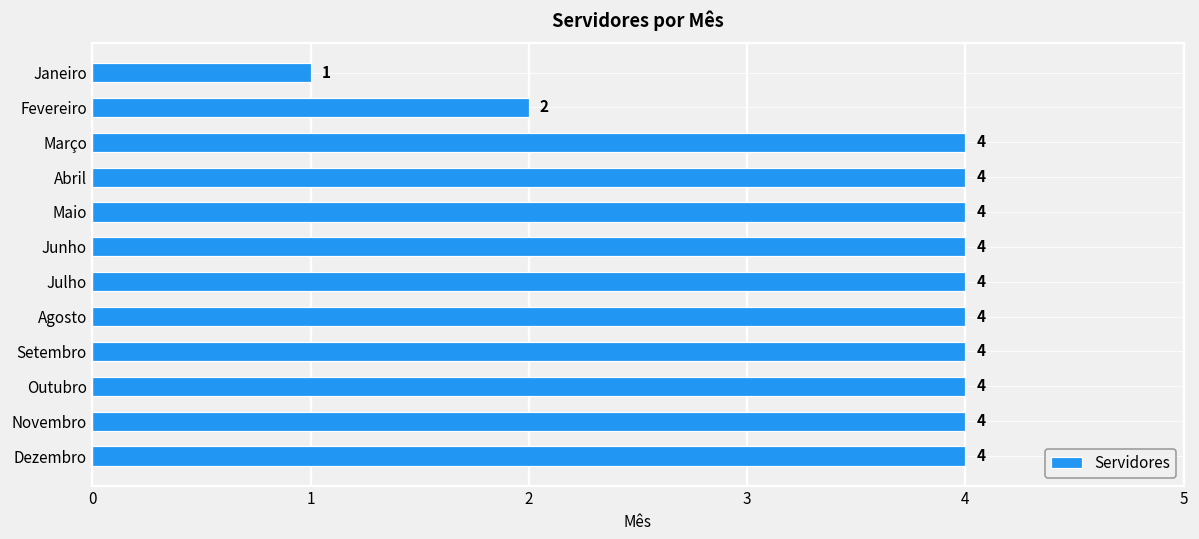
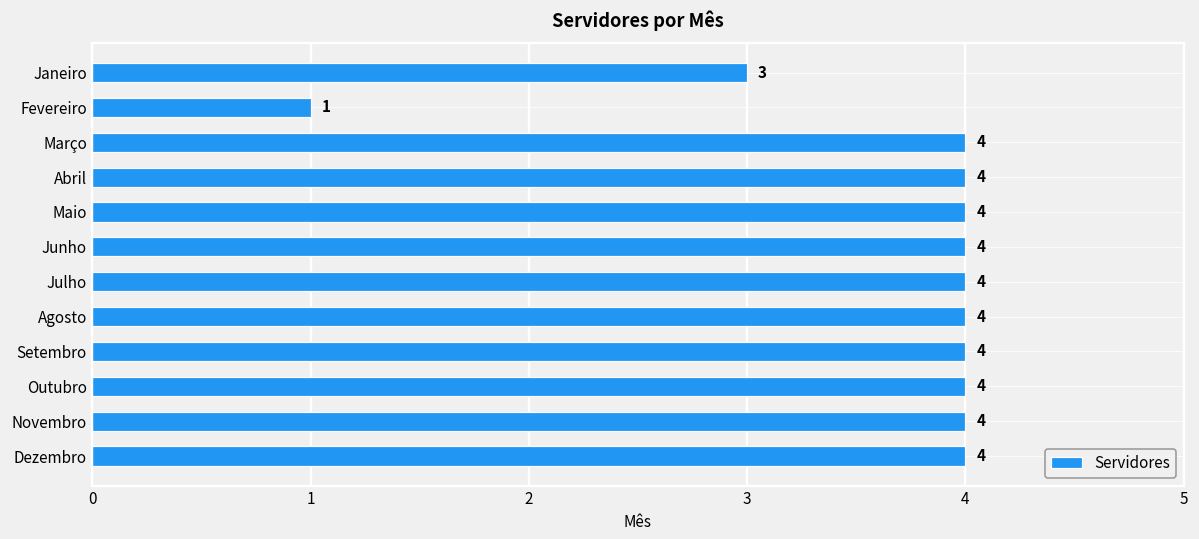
  {
-   "Janeiro": 1,
-   "Fevereiro": 2,
+   "Janeiro": 3,
+   "Fevereiro": 1,
    "Março": 4,
    "Abril": 4,
    "Maio": 4,
    "Junho": 4,
    "Julho": 4,
    "Agosto": 4,
    "Setembro": 4,
    "Outubro": 4,
    "Novembro": 4,
    "Dezembro": 4
  }
